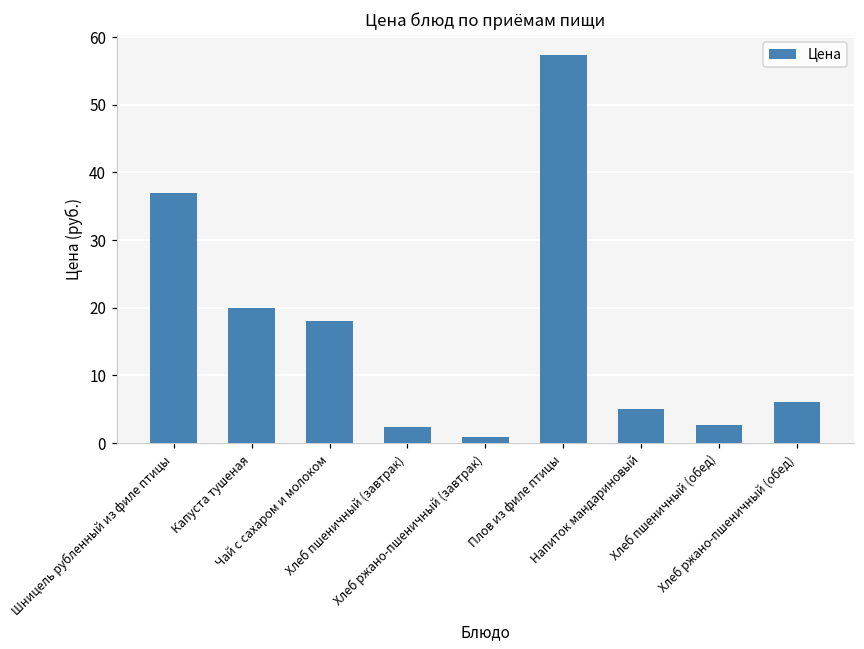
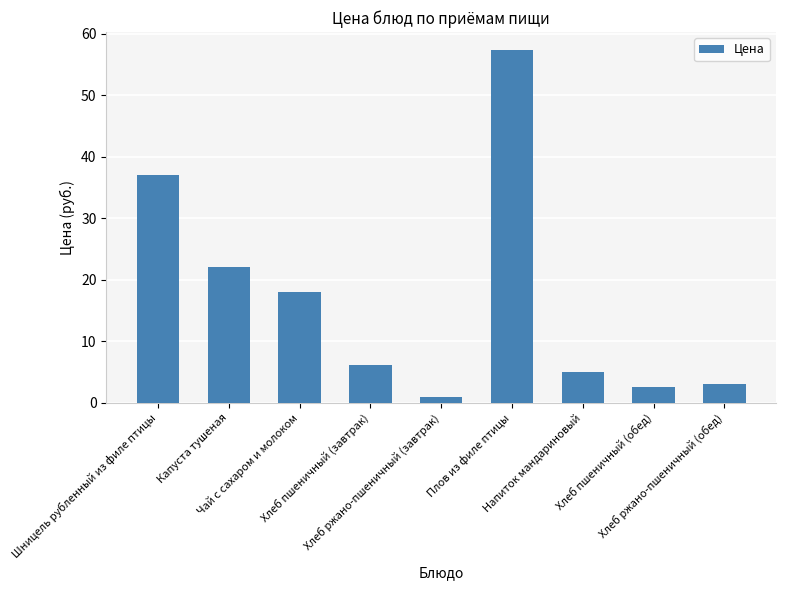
  {
    "Шницель рубленный из филе птицы": 37,
-   "Капуста тушеная": 20,
+   "Капуста тушеная": 22,
    "Чай с сахаром и молоком": 18,
-   "Хлеб пшеничный (завтрак)": 2,
+   "Хлеб пшеничный (завтрак)": 6,
    "Хлеб ржано-пшеничный (завтрак)": 1,
    "Плов из филе птицы": 57,
    "Напиток мандариновый": 5,
    "Хлеб пшеничный (обед)": 3,
-   "Хлеб ржано-пшеничный (обед)": 6
+   "Хлеб ржано-пшеничный (обед)": 3
  }
